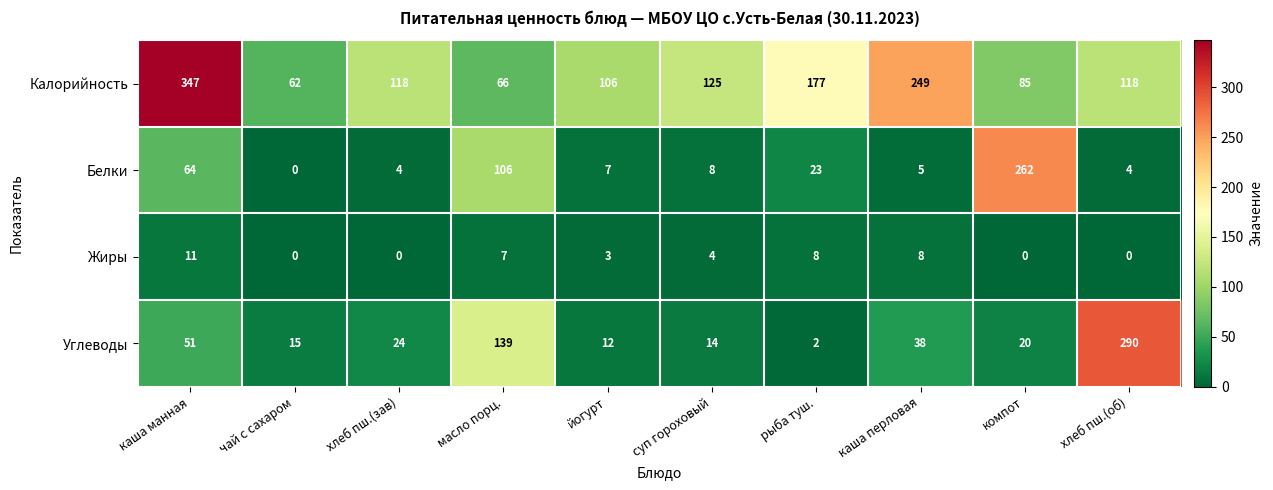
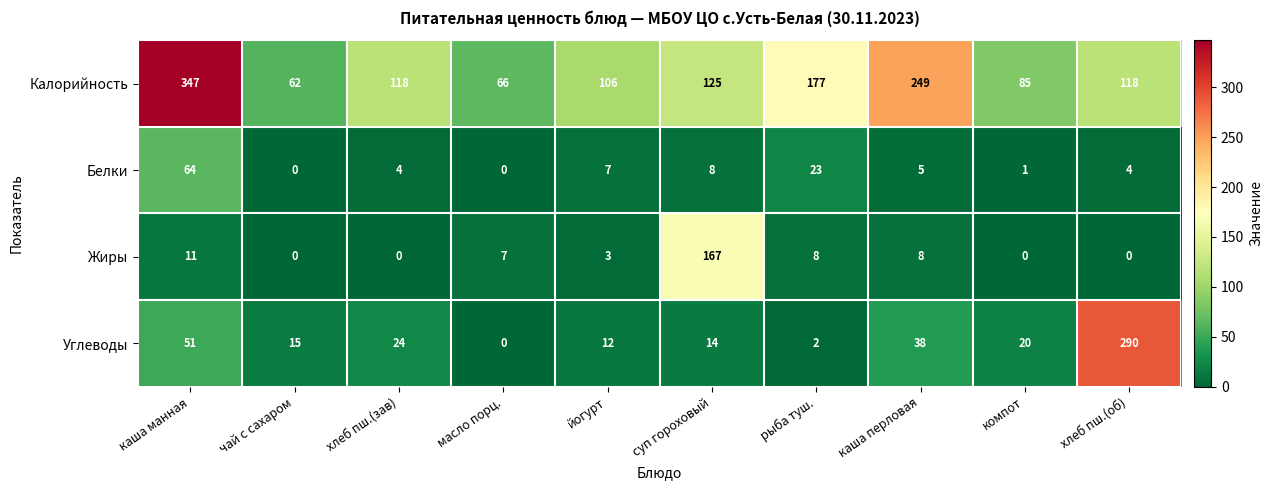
  {
    "Калорийность": {
      "каша манная": 347,
      "чай с сахаром": 62,
      "хлеб пш.(зав)": 118,
      "масло порц.": 66,
      "йогурт": 106,
      "суп гороховый": 125,
      "рыба туш.": 177,
      "каша перловая": 249,
      "компот": 85,
      "хлеб пш.(об)": 118
    },
    "Белки": {
      "каша манная": 64,
      "чай с сахаром": 0,
      "хлеб пш.(зав)": 4,
-     "масло порц.": 106,
+     "масло порц.": 0,
      "йогурт": 7,
      "суп гороховый": 8,
      "рыба туш.": 23,
      "каша перловая": 5,
-     "компот": 262,
+     "компот": 1,
      "хлеб пш.(об)": 4
    },
    "Жиры": {
      "каша манная": 11,
      "чай с сахаром": 0,
      "хлеб пш.(зав)": 0,
      "масло порц.": 7,
      "йогурт": 3,
-     "суп гороховый": 4,
+     "суп гороховый": 167,
      "рыба туш.": 8,
      "каша перловая": 8,
      "компот": 0,
      "хлеб пш.(об)": 0
    },
    "Углеводы": {
      "каша манная": 51,
      "чай с сахаром": 15,
      "хлеб пш.(зав)": 24,
-     "масло порц.": 139,
+     "масло порц.": 0,
      "йогурт": 12,
      "суп гороховый": 14,
      "рыба туш.": 2,
      "каша перловая": 38,
      "компот": 20,
      "хлеб пш.(об)": 290
    }
  }
